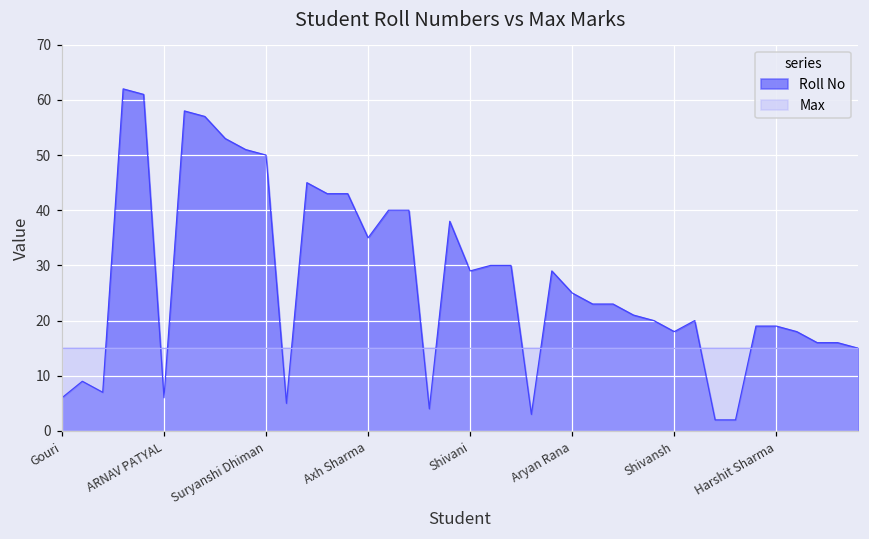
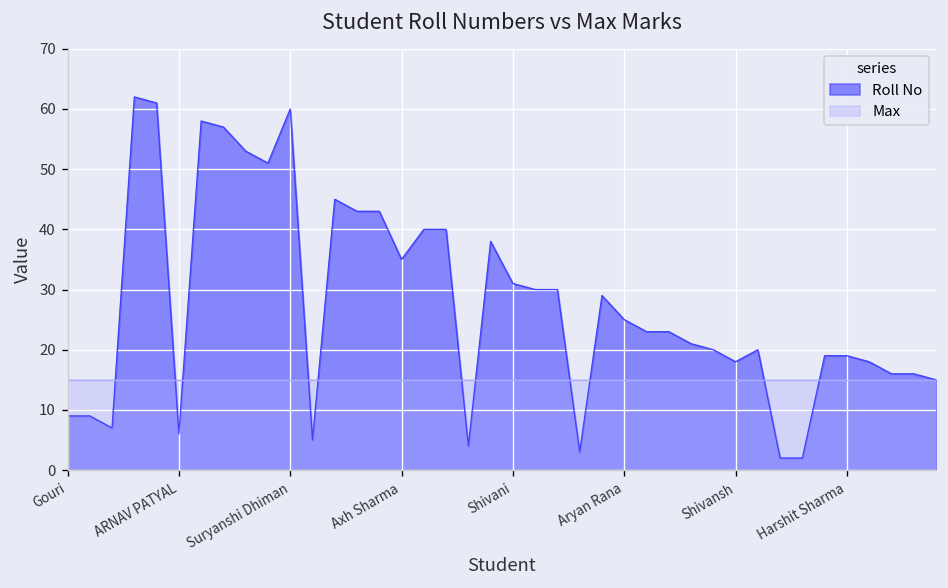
  {
    "Roll No": {
-     "Gouri": 6,
+     "Gouri": 9,
      "ARNAV PATYAL": 6,
-     "Suryanshi Dhiman": 50,
+     "Suryanshi Dhiman": 60,
      "Axh Sharma": 35,
-     "Shivani": 29,
+     "Shivani": 31,
      "Aryan Rana": 25,
      "Shivansh": 18,
      "Harshit Sharma": 19
    },
    "Max": {
      "Gouri": 15,
      "ARNAV PATYAL": 15,
      "Suryanshi Dhiman": 15,
      "Axh Sharma": 15,
      "Shivani": 15,
      "Aryan Rana": 15,
      "Shivansh": 15,
      "Harshit Sharma": 15
    }
  }
